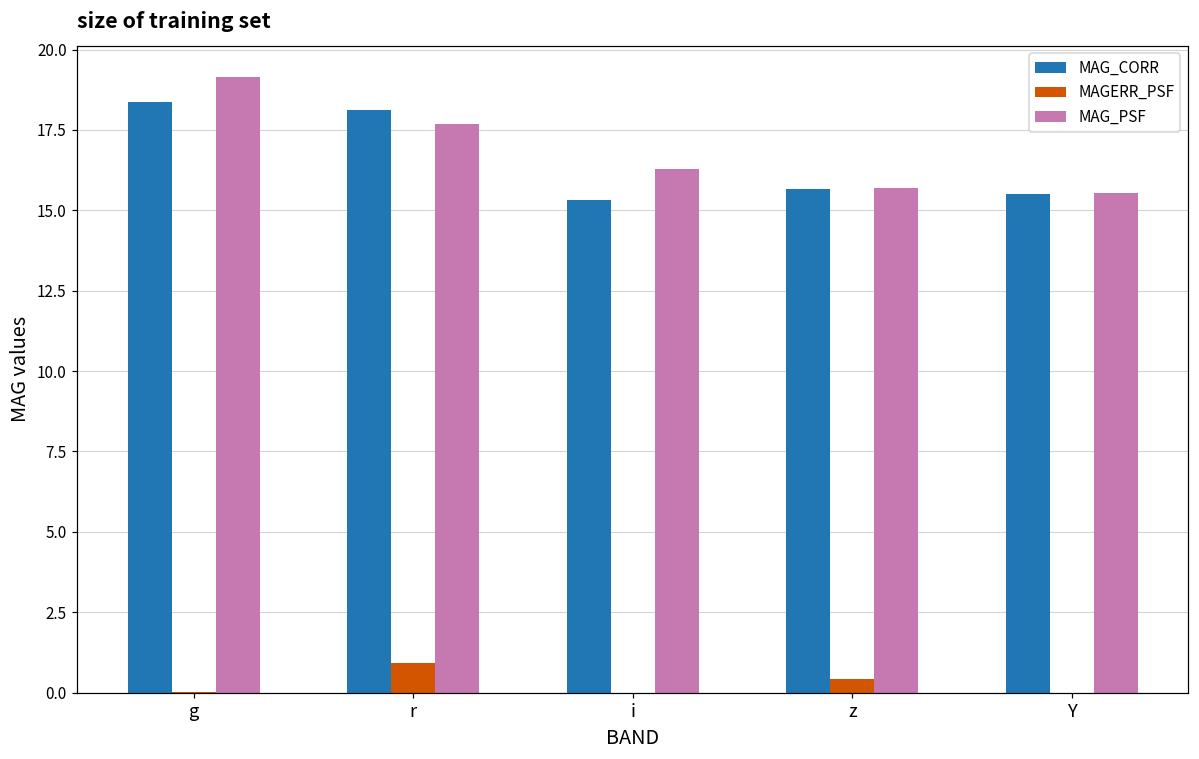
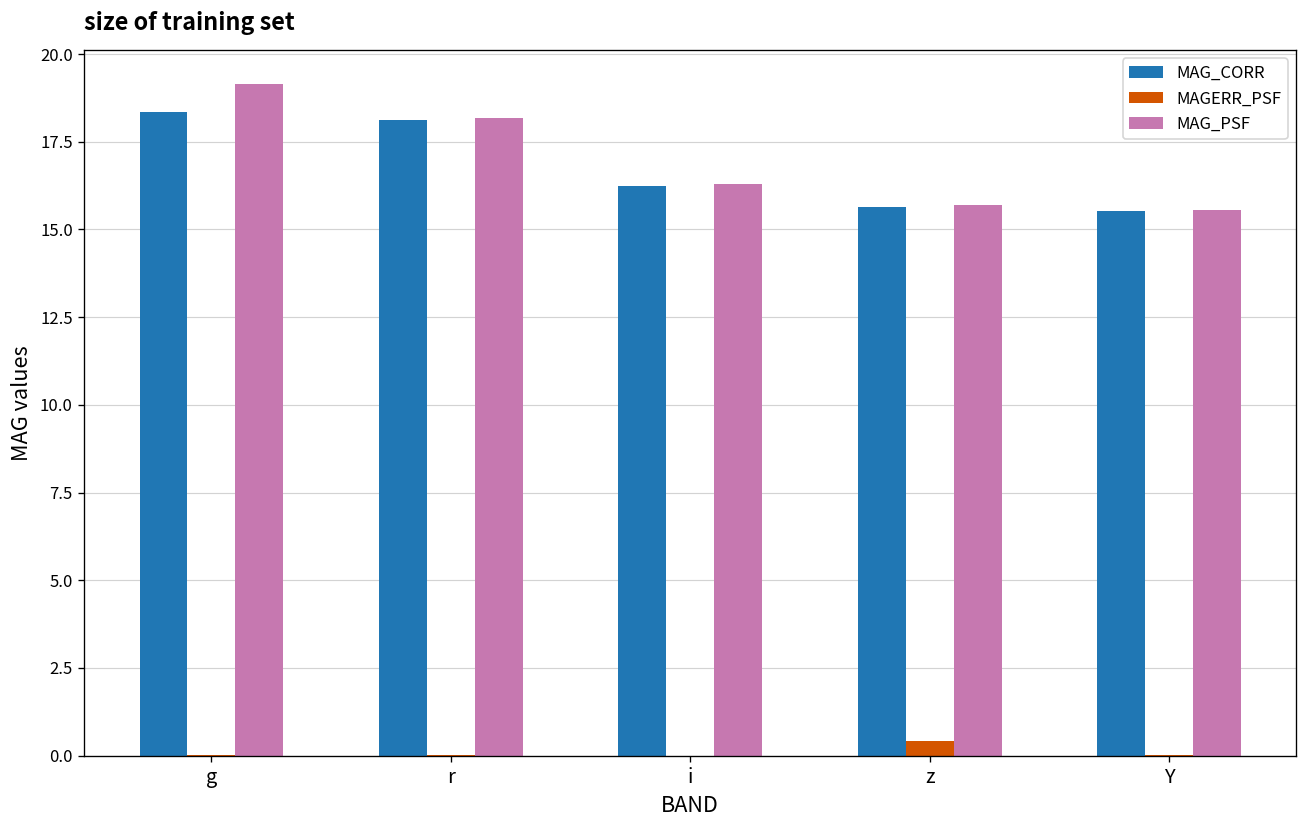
  {
    "MAG_CORR": {
      "g": 18.4,
      "r": 18.1,
-     "i": 15.3,
+     "i": 16.3,
      "z": 15.7,
      "Y": 15.5
    },
    "MAGERR_PSF": {
-     "r": 0.9,
+     "r": 0.0,
      "z": 0.4
    },
    "MAG_PSF": {
      "g": 19.2,
-     "r": 17.7,
+     "r": 18.2,
      "i": 16.3,
      "z": 15.7,
      "Y": 15.5
    }
  }
